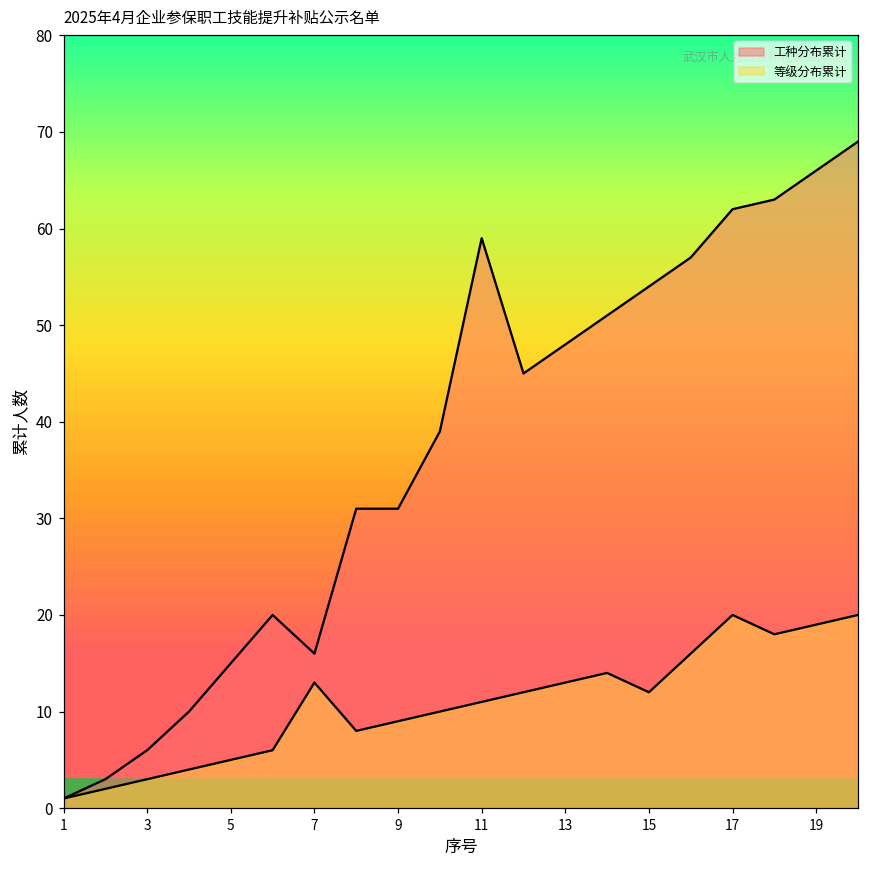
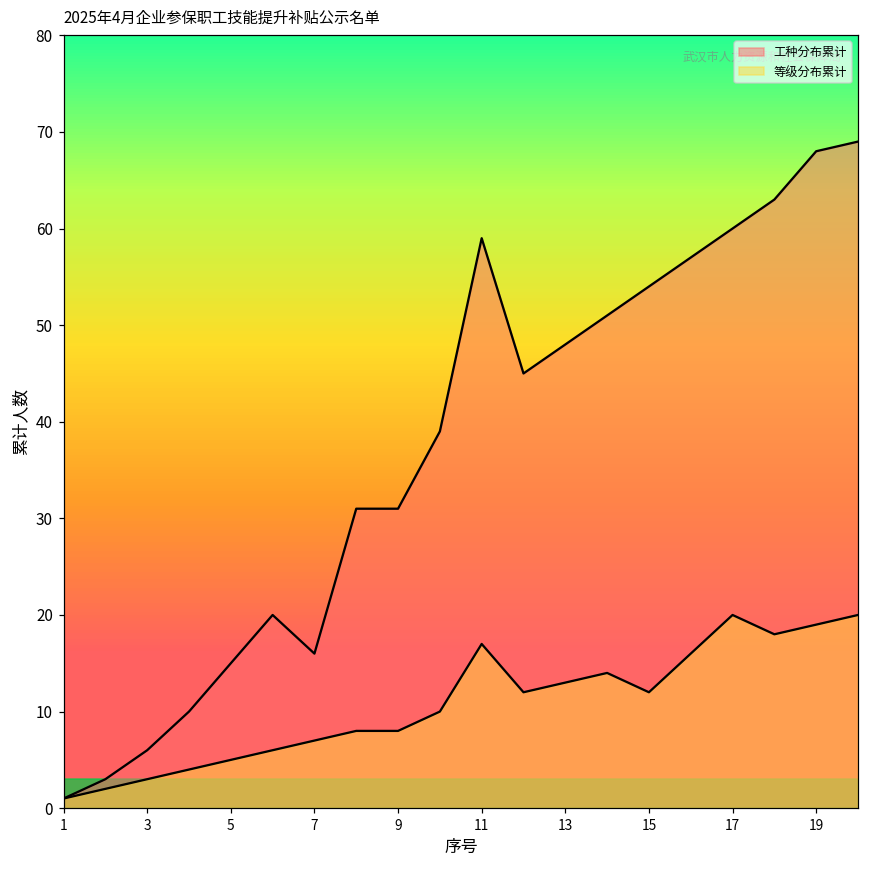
  {
    "工种分布累计": {
      "3": 6,
      "5": 15,
      "7": 16,
      "9": 31,
      "11": 59,
      "13": 48,
      "15": 54,
-     "17": 62,
-     "19": 66
+     "17": 60,
+     "19": 68
    },
    "等级分布累计": {
      "5": 5,
-     "7": 13,
-     "9": 9,
-     "11": 11,
+     "7": 7,
+     "9": 8,
+     "11": 17,
      "13": 13,
      "15": 12,
      "17": 20,
      "19": 19
    }
  }
